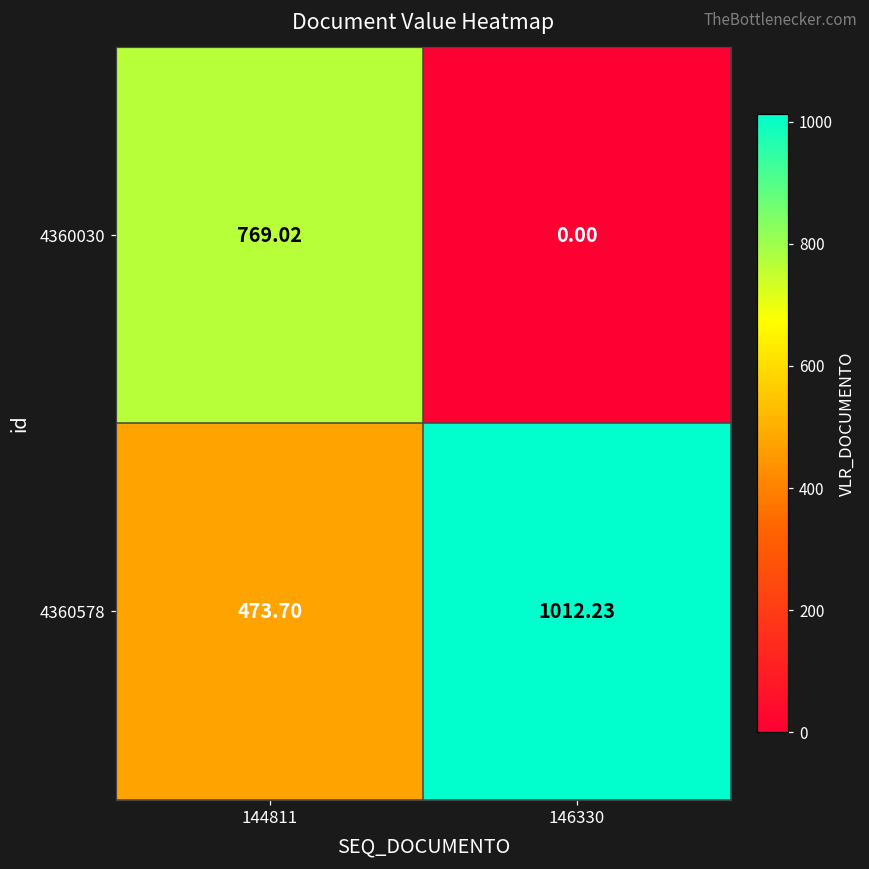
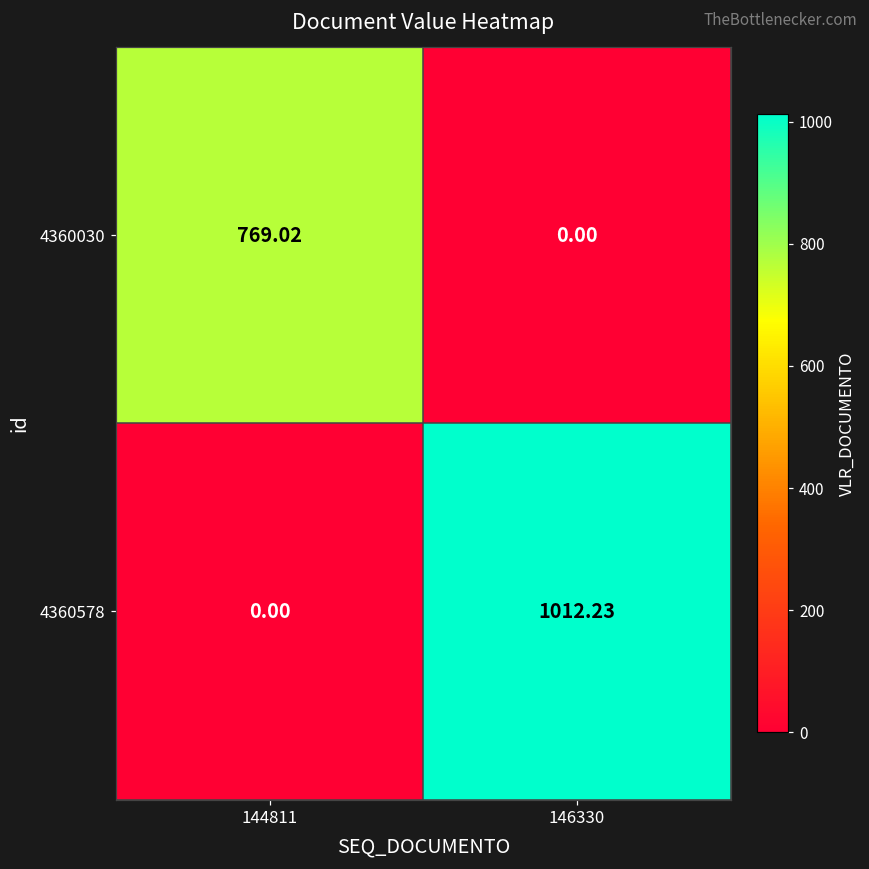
  {
    "4360030": {
      "144811": 769.02,
      "146330": 0.00
    },
    "4360578": {
-     "144811": 473.70,
+     "144811": 0.00,
      "146330": 1012.23
    }
  }
